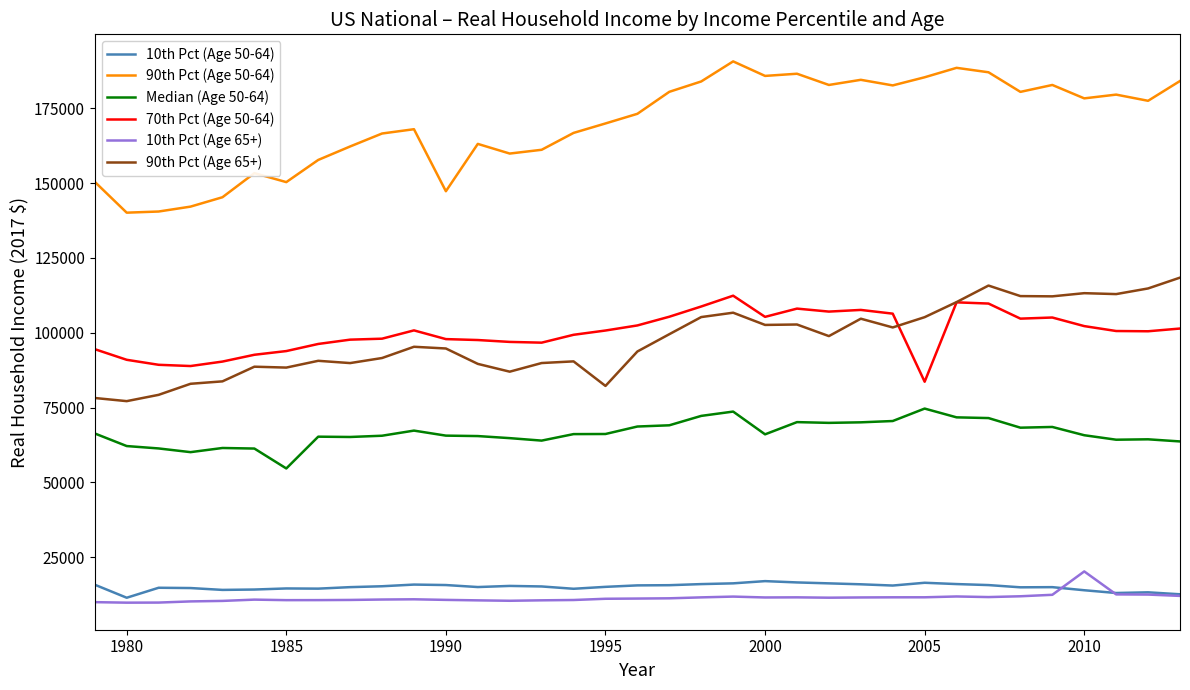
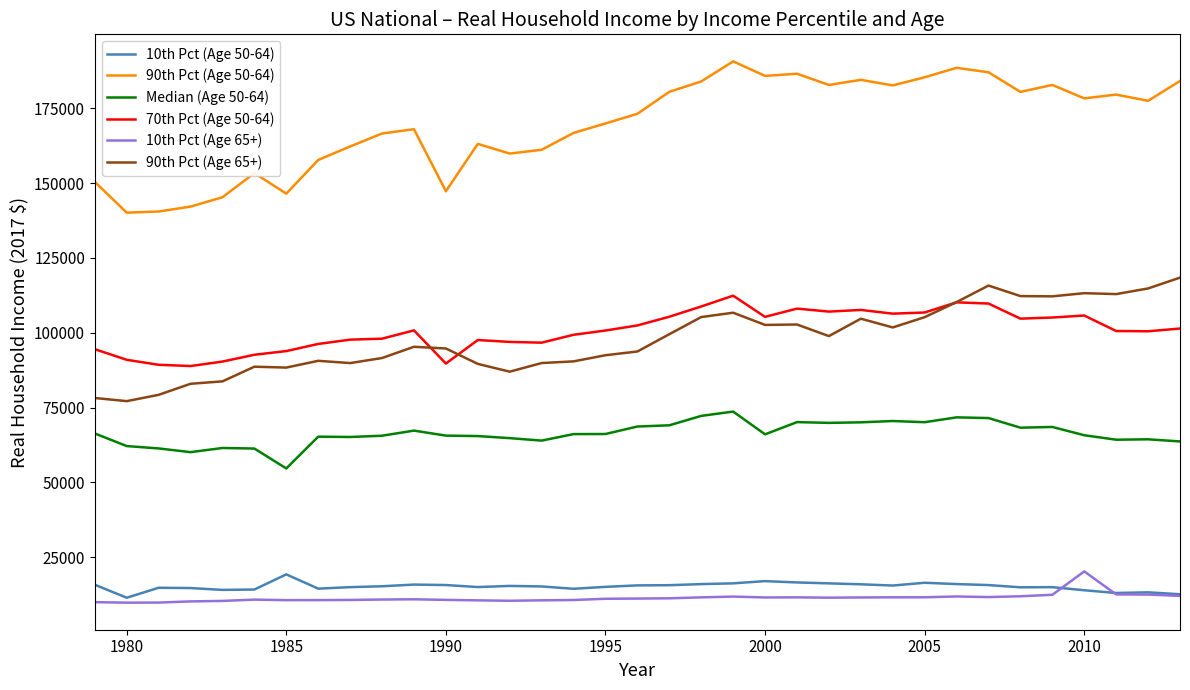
  {
    "10th Pct (Age 50-64)": {
      "1980": 11000,
-     "1985": 15000,
+     "1985": 19000,
      "1990": 16000,
      "1995": 15000,
      "2000": 17000,
      "2005": 16000,
      "2010": 14000
    },
    "90th Pct (Age 50-64)": {
      "1980": 140000,
-     "1985": 150000,
+     "1985": 146000,
      "1990": 147000,
      "1995": 170000,
      "2000": 186000,
      "2005": 185000,
      "2010": 178000
    },
    "Median (Age 50-64)": {
      "1980": 62000,
      "1985": 55000,
      "1990": 66000,
      "1995": 66000,
      "2000": 66000,
-     "2005": 75000,
+     "2005": 70000,
      "2010": 66000
    },
    "70th Pct (Age 50-64)": {
      "1980": 91000,
      "1985": 94000,
-     "1990": 98000,
+     "1990": 90000,
      "1995": 101000,
      "2000": 105000,
-     "2005": 84000,
-     "2010": 102000
+     "2005": 107000,
+     "2010": 106000
    },
    "10th Pct (Age 65+)": {
      "1980": 10000,
      "1985": 11000,
      "1990": 11000,
      "1995": 11000,
      "2000": 12000,
      "2005": 12000,
      "2010": 20000
    },
    "90th Pct (Age 65+)": {
      "1980": 77000,
      "1985": 88000,
      "1990": 95000,
-     "1995": 82000,
+     "1995": 93000,
      "2000": 103000,
      "2005": 105000,
      "2010": 113000
    }
  }
